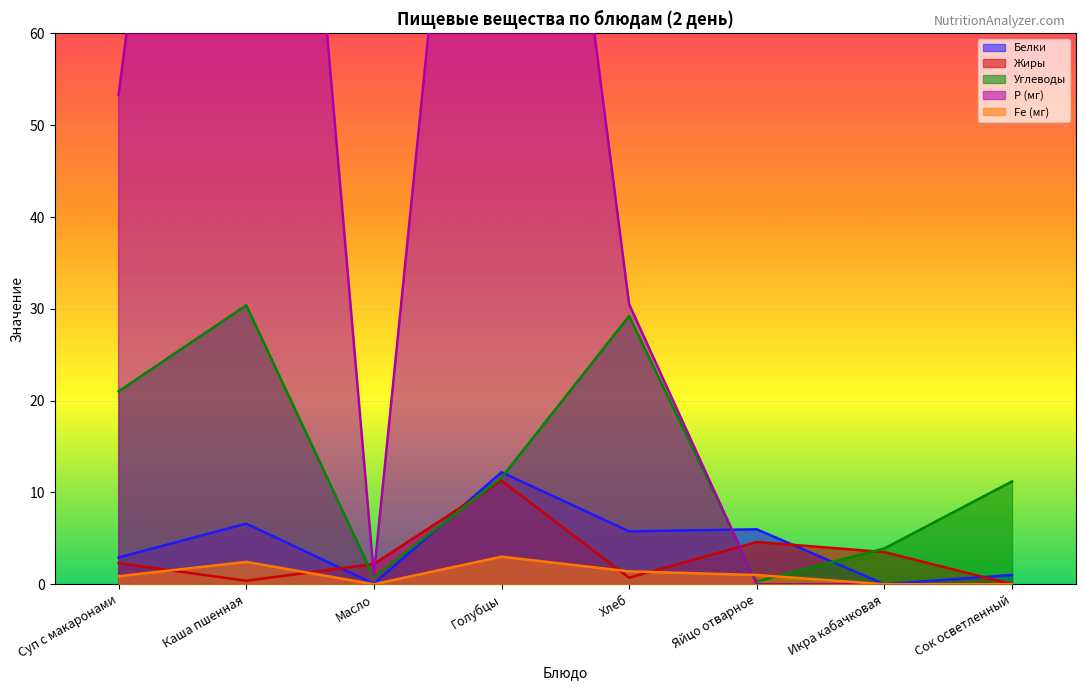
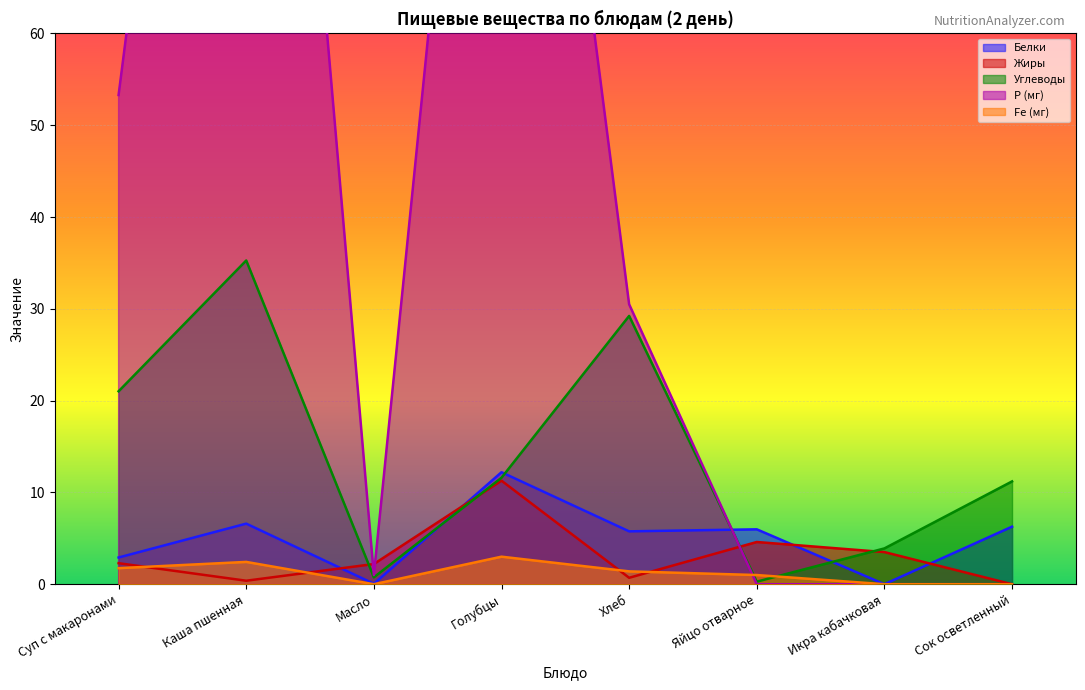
  {
    "Белки": {
      "Суп с макаронами": 3,
      "Каша пшенная": 7,
      "Голубцы": 12,
      "Хлеб": 6,
      "Яйцо отварное": 6,
-     "Сок осветленный": 1
+     "Сок осветленный": 6
    },
    "Жиры": {
      "Суп с макаронами": 2,
      "Каша пшенная": 0,
      "Масло": 2,
      "Голубцы": 11,
      "Хлеб": 1,
      "Яйцо отварное": 5,
      "Икра кабачковая": 4
    },
    "Углеводы": {
      "Суп с макаронами": 21,
-     "Каша пшенная": 30,
+     "Каша пшенная": 35,
      "Голубцы": 12,
      "Хлеб": 29,
      "Яйцо отварное": 0,
      "Икра кабачковая": 4,
      "Сок осветленный": 11
    },
    "Р (мг)": {
      "Суп с макаронами": 53,
      "Хлеб": 31,
      "Яйцо отварное": 0
    },
    "Fe (мг)": {
-     "Суп с макаронами": 1,
+     "Суп с макаронами": 2,
      "Каша пшенная": 2,
      "Голубцы": 3,
      "Хлеб": 1,
      "Яйцо отварное": 1
    }
  }
